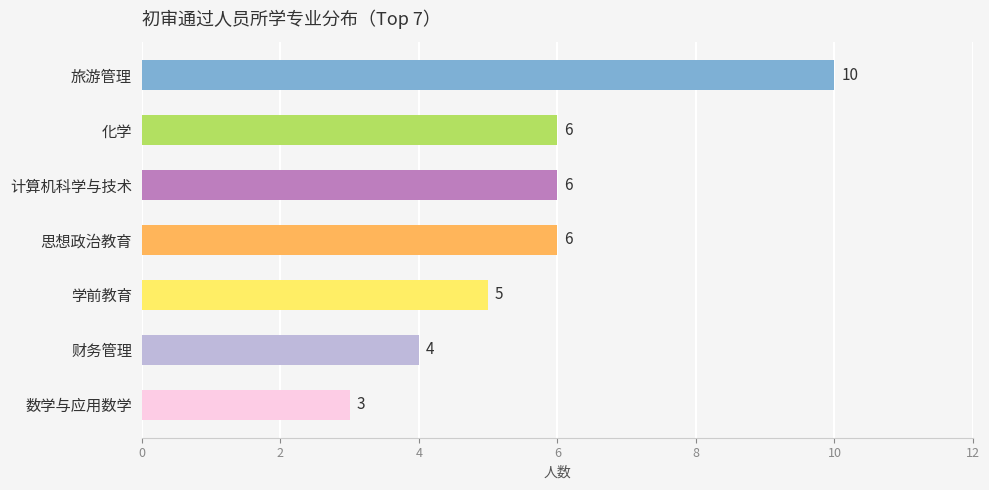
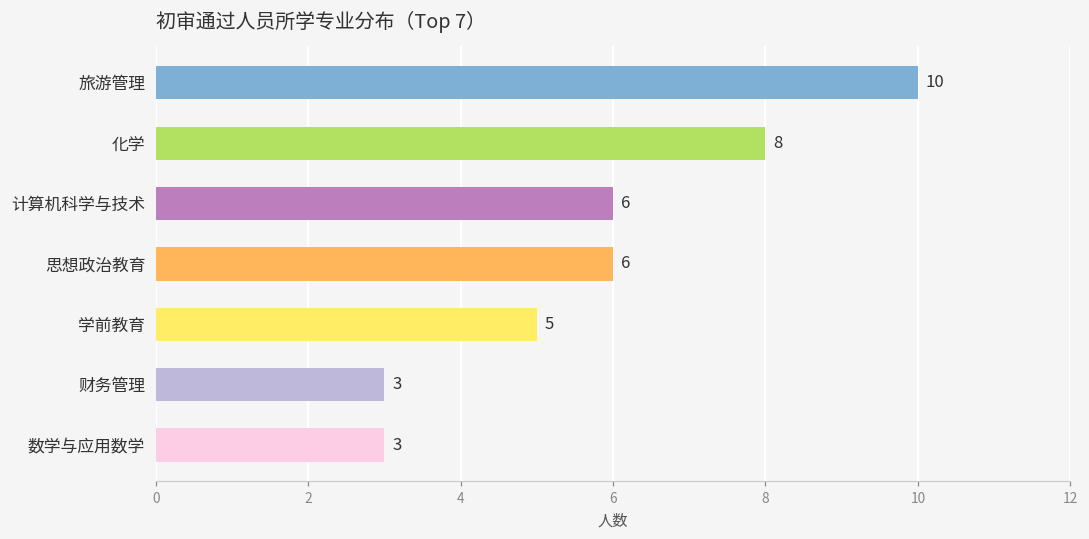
  {
    "旅游管理": 10,
-   "化学": 6,
+   "化学": 8,
    "计算机科学与技术": 6,
    "思想政治教育": 6,
    "学前教育": 5,
-   "财务管理": 4,
+   "财务管理": 3,
    "数学与应用数学": 3
  }
